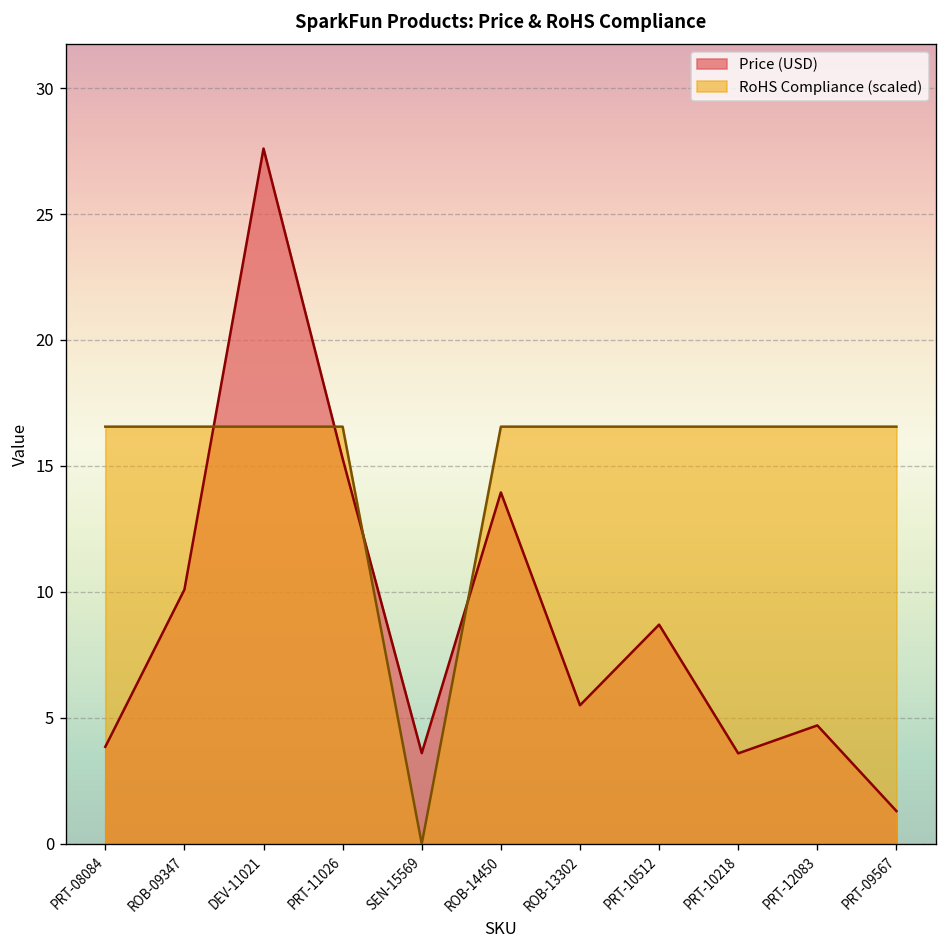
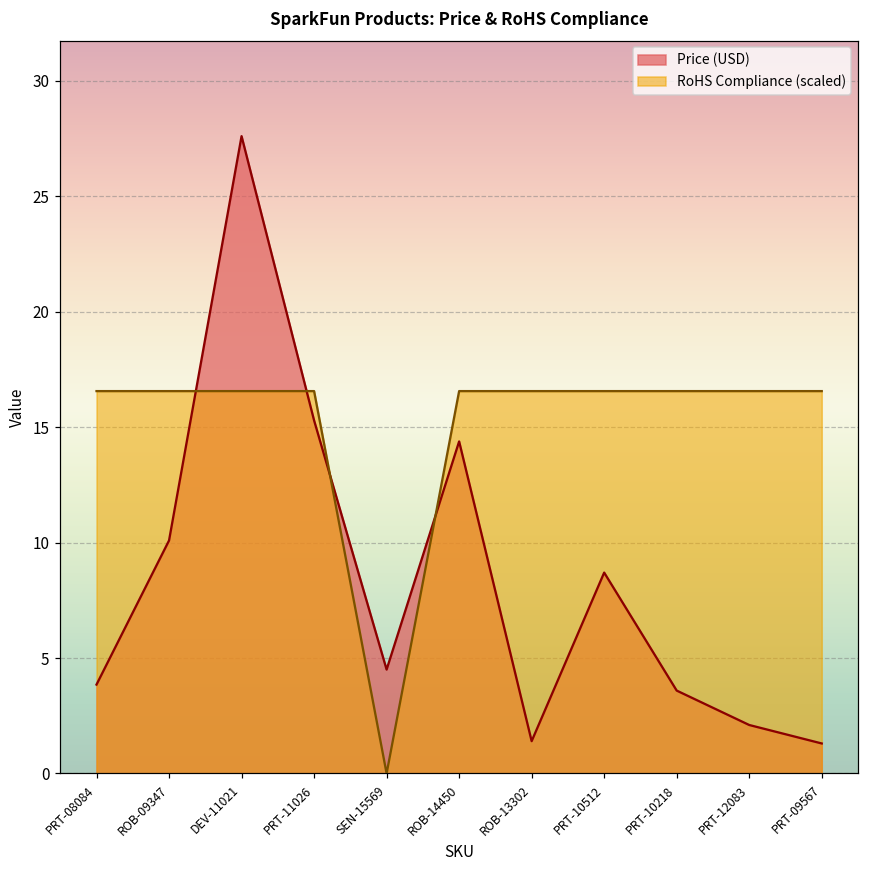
  {
    "Price (USD)": {
      "PRT-08084": 3.9,
      "ROB-09347": 10.1,
      "DEV-11021": 27.6,
      "PRT-11026": 15.3,
-     "SEN-15569": 3.6,
-     "ROB-14450": 14.0,
-     "ROB-13302": 5.5,
+     "SEN-15569": 4.5,
+     "ROB-14450": 14.4,
+     "ROB-13302": 1.4,
      "PRT-10512": 8.7,
      "PRT-10218": 3.6,
-     "PRT-12083": 4.7,
+     "PRT-12083": 2.1,
      "PRT-09567": 1.3
    },
    "RoHS Compliance (scaled)": {
      "PRT-08084": 16.6,
      "ROB-09347": 16.6,
      "DEV-11021": 16.6,
      "PRT-11026": 16.6,
      "SEN-15569": 0.0,
      "ROB-14450": 16.6,
      "ROB-13302": 16.6,
      "PRT-10512": 16.6,
      "PRT-10218": 16.6,
      "PRT-12083": 16.6,
      "PRT-09567": 16.6
    }
  }
